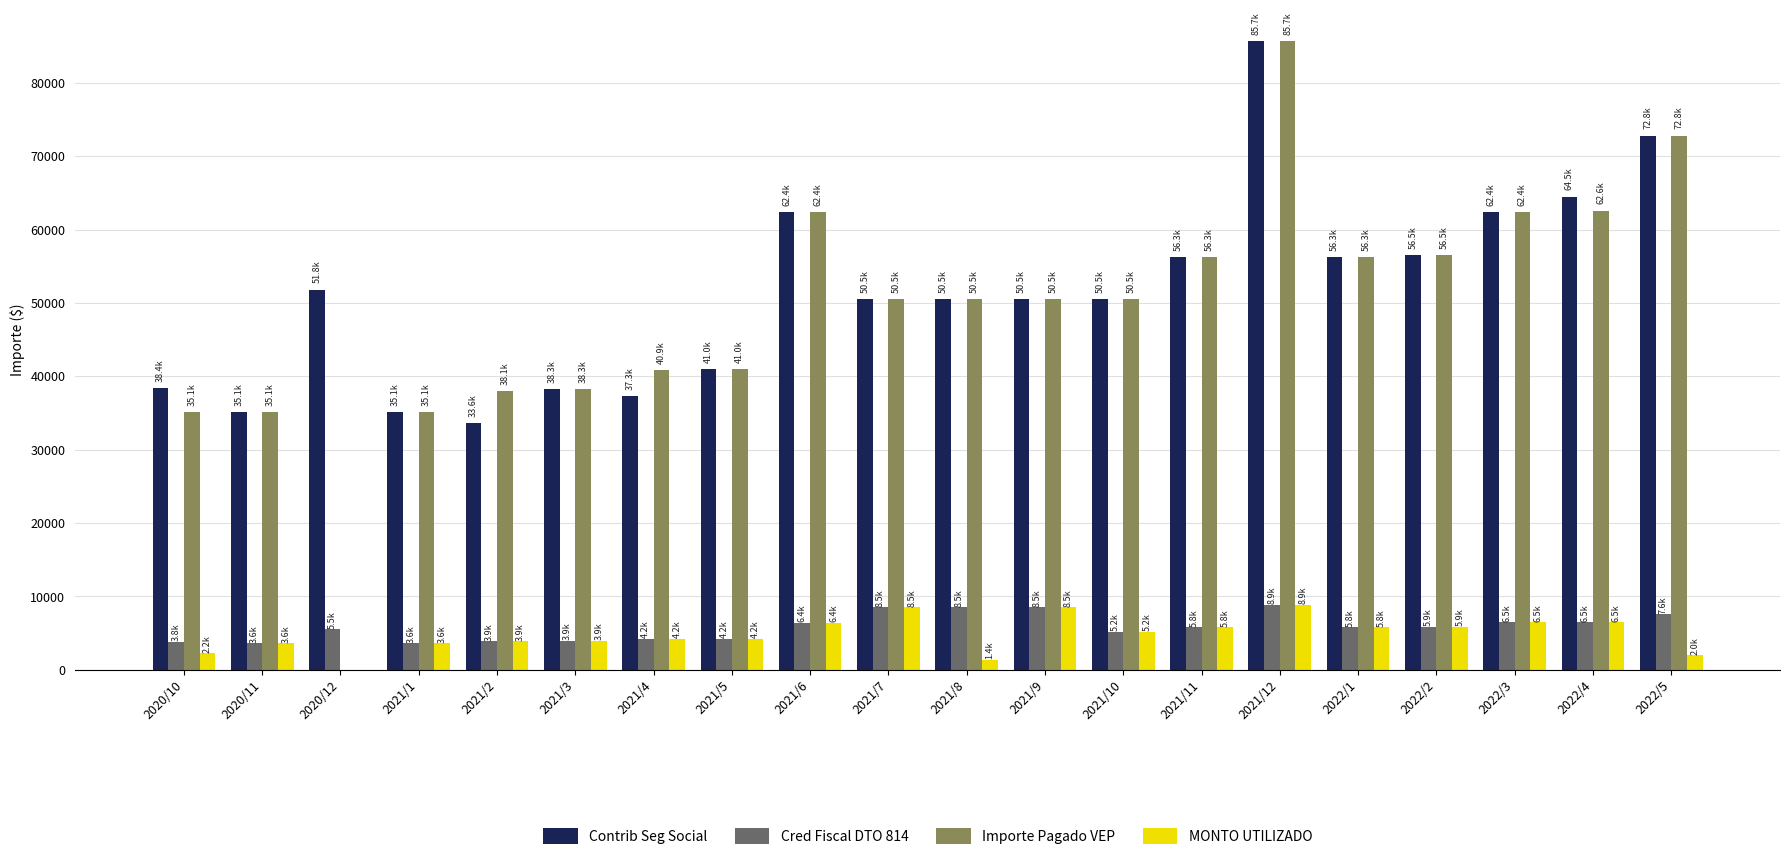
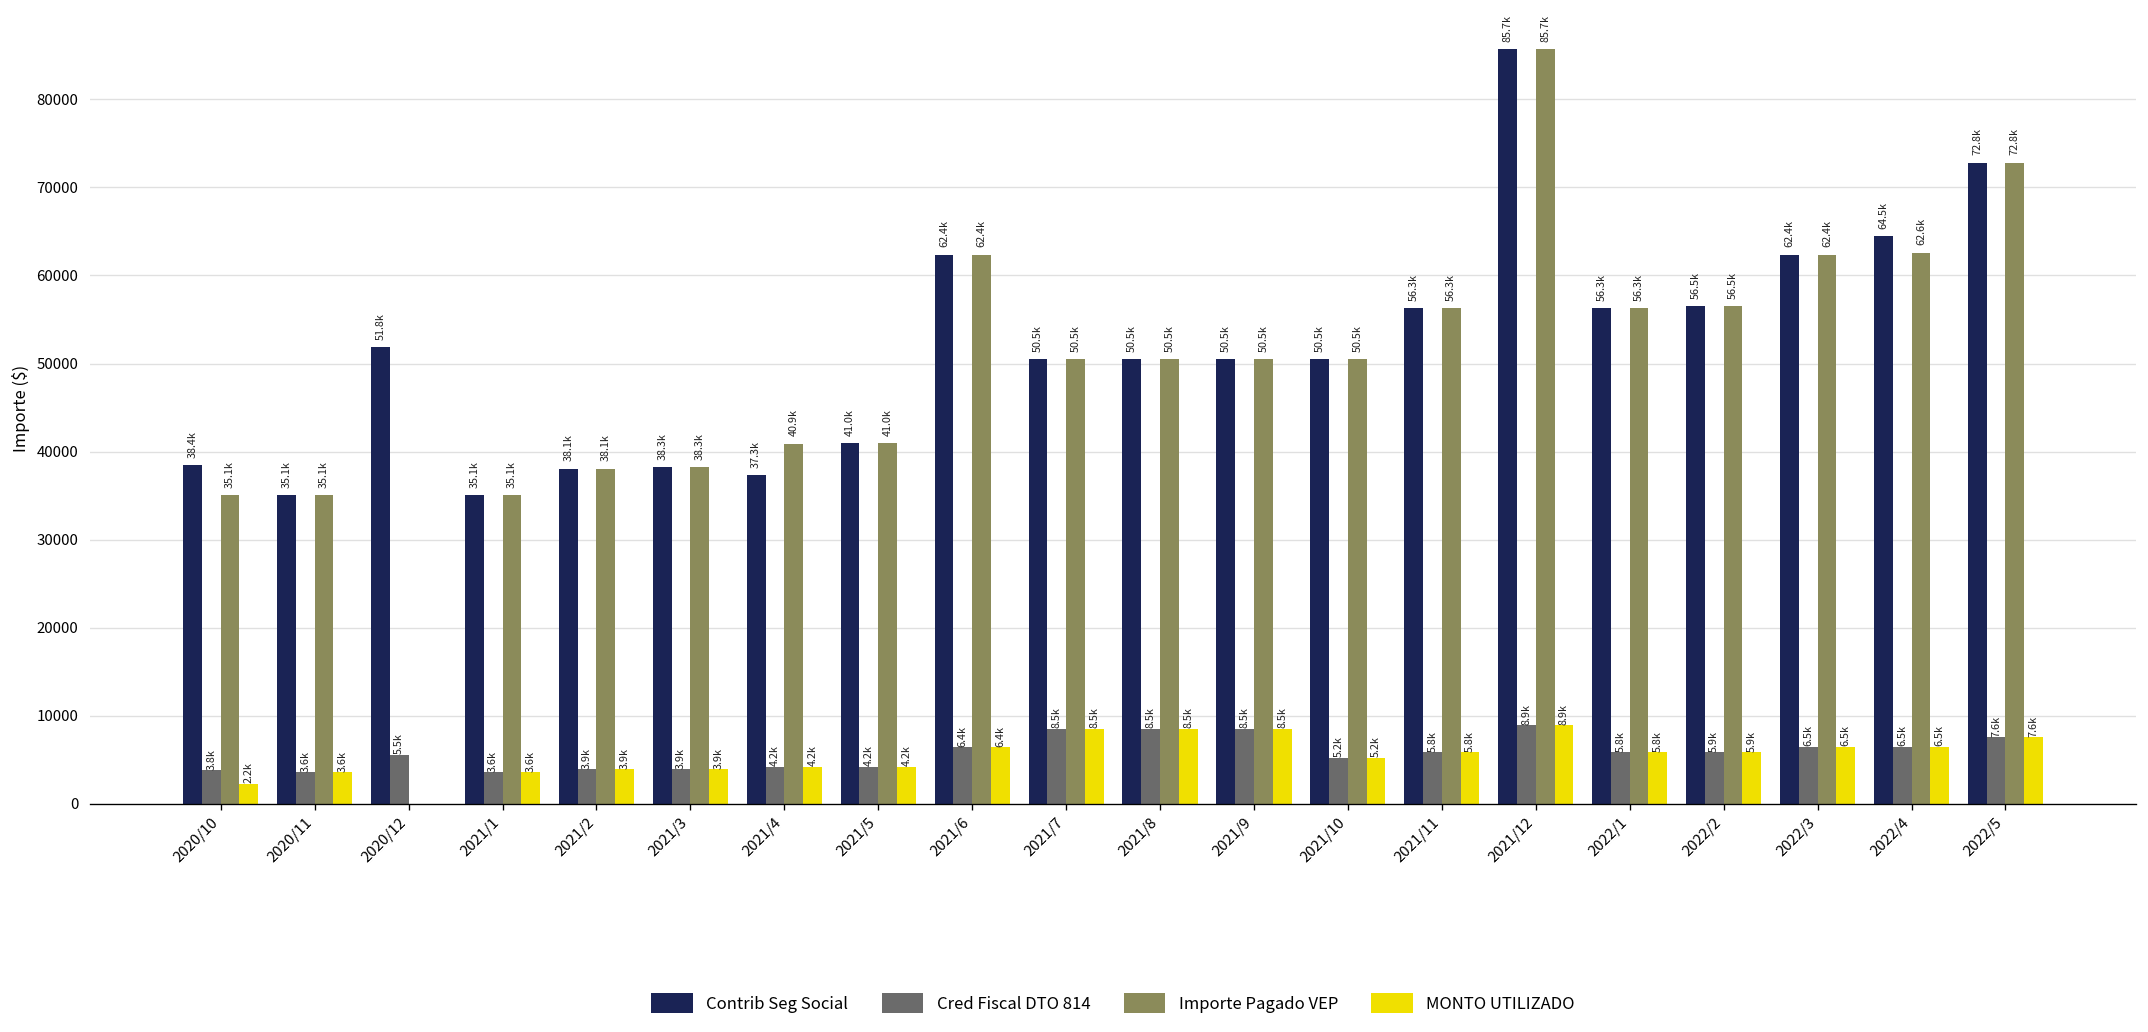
  {
    "Contrib Seg Social": {
      "2020/10": "38.4k",
      "2020/11": "35.1k",
      "2020/12": "51.8k",
      "2021/1": "35.1k",
-     "2021/2": "33.6k",
+     "2021/2": "38.1k",
      "2021/3": "38.3k",
      "2021/4": "37.3k",
      "2021/5": "41.0k",
      "2021/6": "62.4k",
      "2021/7": "50.5k",
      "2021/8": "50.5k",
      "2021/9": "50.5k",
      "2021/10": "50.5k",
      "2021/11": "56.3k",
      "2021/12": "85.7k",
      "2022/1": "56.3k",
      "2022/2": "56.5k",
      "2022/3": "62.4k",
      "2022/4": "64.5k",
      "2022/5": "72.8k"
    },
    "MONTO UTILIZADO": {
      "2020/10": "2.2k",
      "2020/11": "3.6k",
      "2021/1": "3.6k",
      "2021/2": "3.9k",
      "2021/3": "3.9k",
      "2021/4": "4.2k",
      "2021/5": "4.2k",
      "2021/6": "6.4k",
      "2021/7": "8.5k",
-     "2021/8": "1.4k",
+     "2021/8": "8.5k",
      "2021/9": "8.5k",
      "2021/10": "5.2k",
      "2021/11": "5.8k",
      "2021/12": "8.9k",
      "2022/1": "5.8k",
      "2022/2": "5.9k",
      "2022/3": "6.5k",
      "2022/4": "6.5k",
-     "2022/5": "2.0k"
+     "2022/5": "7.6k"
    }
  }
